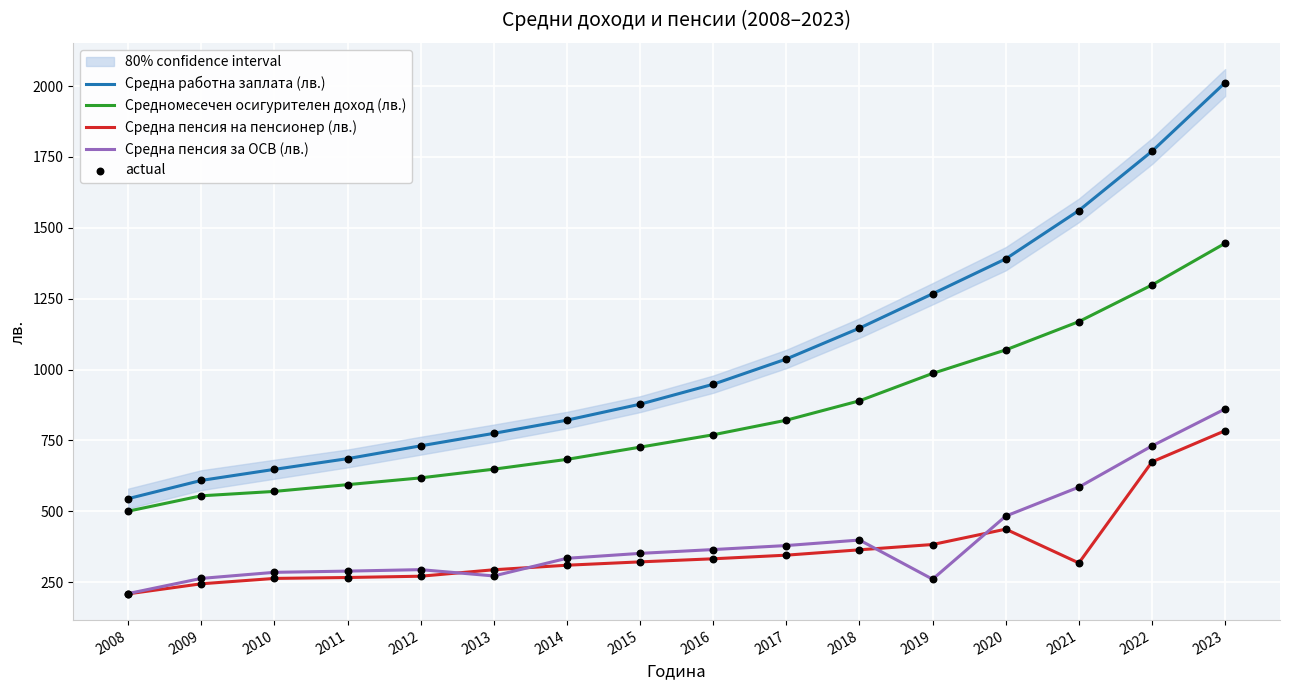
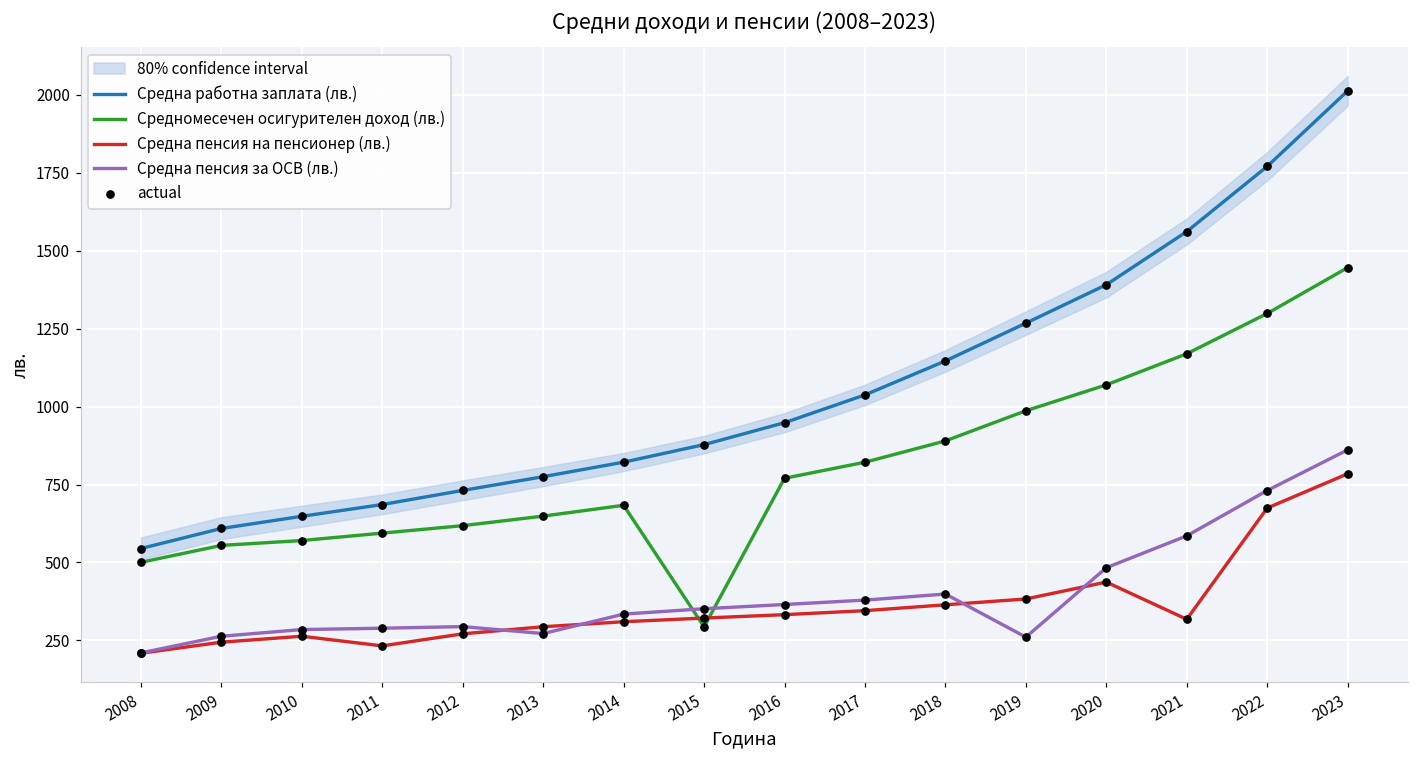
  {
    "Средна работна заплата (лв.)": {
      "2008": 540,
      "2009": 610,
      "2010": 650,
      "2011": 690,
      "2012": 730,
      "2013": 780,
      "2014": 820,
      "2015": 880,
      "2016": 950,
      "2017": 1040,
      "2018": 1150,
      "2019": 1270,
      "2020": 1390,
      "2021": 1560,
      "2022": 1770,
      "2023": 2010
    },
    "Средномесечен осигурителен доход (лв.)": {
      "2008": 500,
      "2009": 550,
      "2010": 570,
      "2011": 590,
      "2012": 620,
      "2013": 650,
      "2014": 680,
-     "2015": 730,
+     "2015": 290,
      "2016": 770,
      "2017": 820,
      "2018": 890,
      "2019": 990,
      "2020": 1070,
      "2021": 1170,
      "2022": 1300,
      "2023": 1450
    },
    "Средна пенсия на пенсионер (лв.)": {
      "2009": 240,
      "2010": 260,
-     "2011": 270,
+     "2011": 230,
      "2012": 270,
      "2013": 290,
      "2014": 310,
      "2015": 320,
      "2016": 330,
      "2017": 350,
      "2018": 360,
      "2019": 380,
      "2020": 440,
      "2021": 320,
      "2022": 670,
      "2023": 780
    },
    "Средна пенсия за ОСВ (лв.)": {
      "2009": 260,
      "2010": 280,
      "2011": 290,
      "2012": 290,
      "2013": 270,
      "2014": 330,
      "2015": 350,
      "2016": 370,
      "2017": 380,
      "2018": 400,
      "2019": 260,
      "2020": 480,
      "2021": 590,
      "2022": 730,
      "2023": 860
    }
  }
